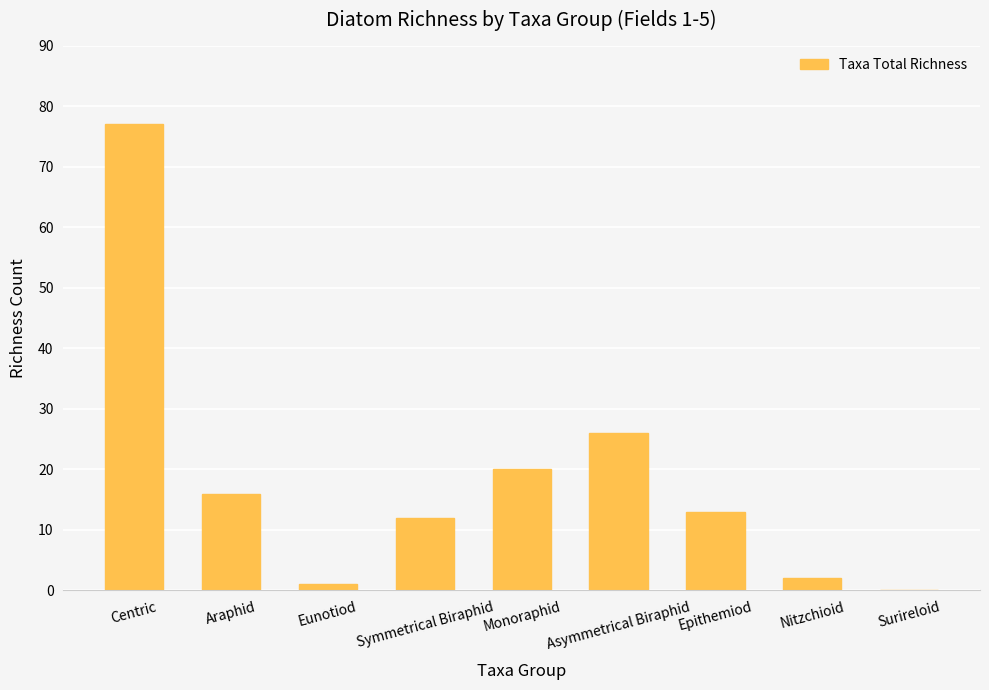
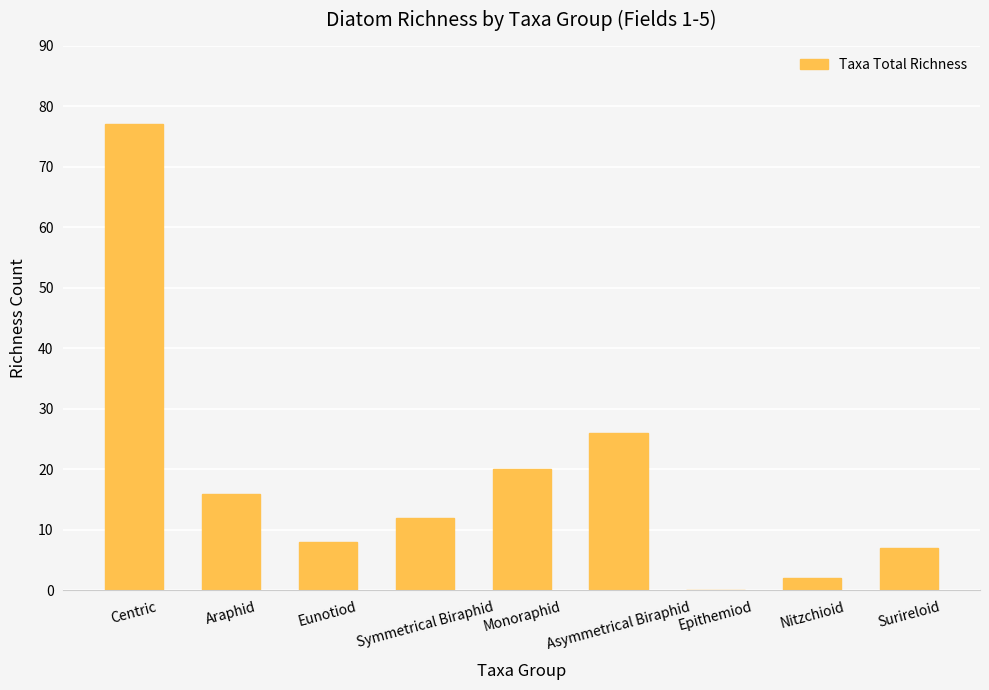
  {
    "Centric": 77,
    "Araphid": 16,
-   "Eunotiod": 1,
+   "Eunotiod": 8,
    "Symmetrical Biraphid": 12,
    "Monoraphid": 20,
    "Asymmetrical Biraphid": 26,
-   "Epithemiod": 13,
+   "Epithemiod": 0,
    "Nitzchioid": 2,
-   "Surireloid": 0
+   "Surireloid": 7
  }
